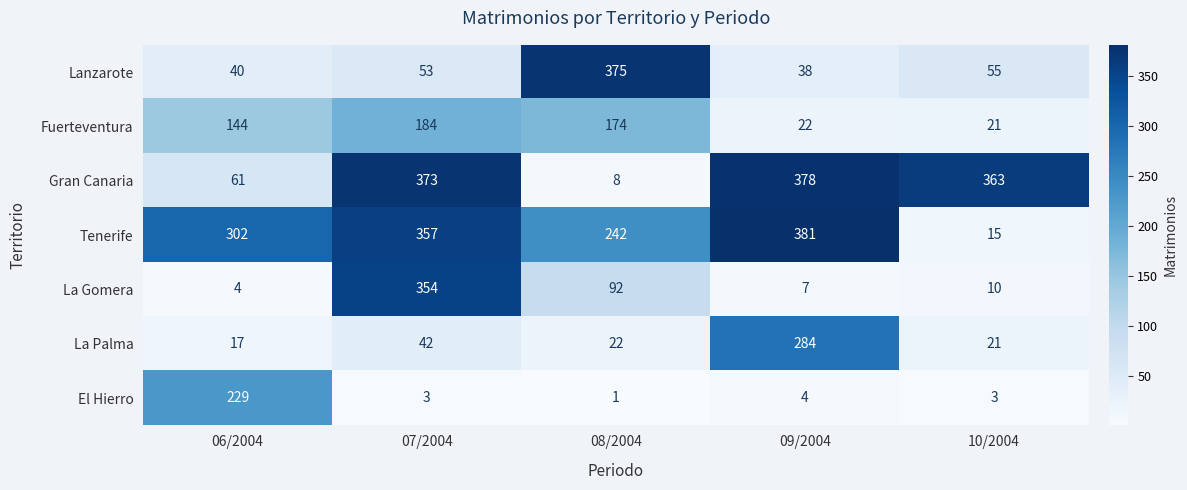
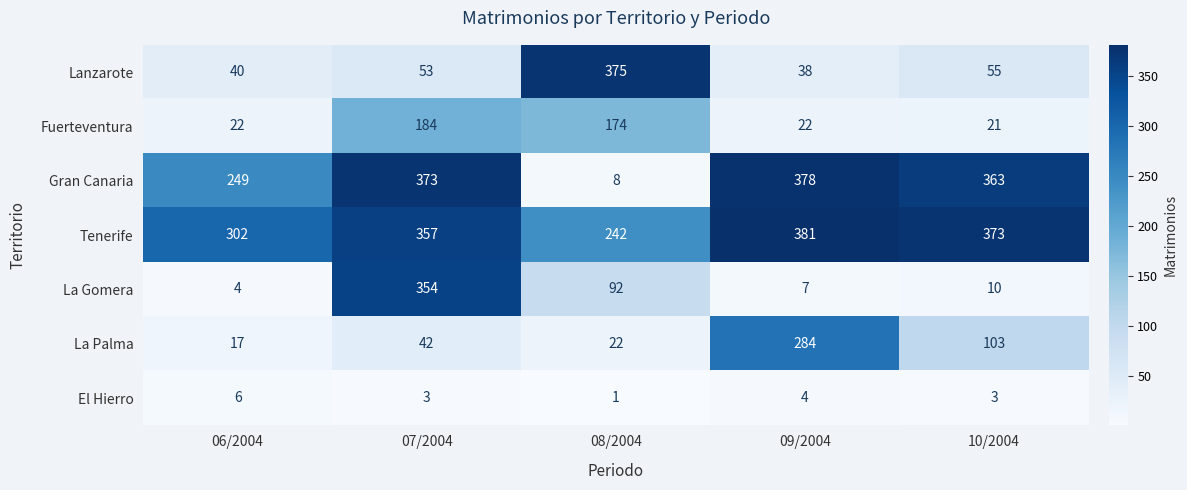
  {
    "Lanzarote": {
      "06/2004": 40,
      "07/2004": 53,
      "08/2004": 375,
      "09/2004": 38,
      "10/2004": 55
    },
    "Fuerteventura": {
-     "06/2004": 144,
+     "06/2004": 22,
      "07/2004": 184,
      "08/2004": 174,
      "09/2004": 22,
      "10/2004": 21
    },
    "Gran Canaria": {
-     "06/2004": 61,
+     "06/2004": 249,
      "07/2004": 373,
      "08/2004": 8,
      "09/2004": 378,
      "10/2004": 363
    },
    "Tenerife": {
      "06/2004": 302,
      "07/2004": 357,
      "08/2004": 242,
      "09/2004": 381,
-     "10/2004": 15
+     "10/2004": 373
    },
    "La Gomera": {
      "06/2004": 4,
      "07/2004": 354,
      "08/2004": 92,
      "09/2004": 7,
      "10/2004": 10
    },
    "La Palma": {
      "06/2004": 17,
      "07/2004": 42,
      "08/2004": 22,
      "09/2004": 284,
-     "10/2004": 21
+     "10/2004": 103
    },
    "El Hierro": {
-     "06/2004": 229,
+     "06/2004": 6,
      "07/2004": 3,
      "08/2004": 1,
      "09/2004": 4,
      "10/2004": 3
    }
  }
